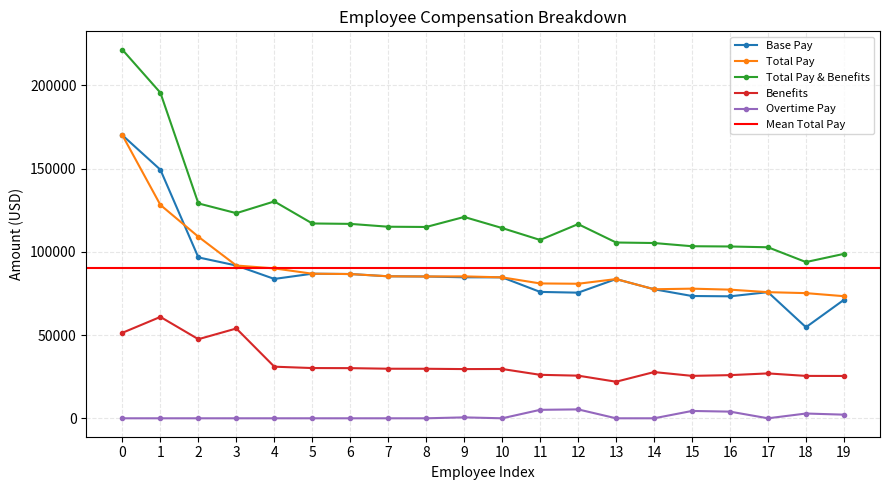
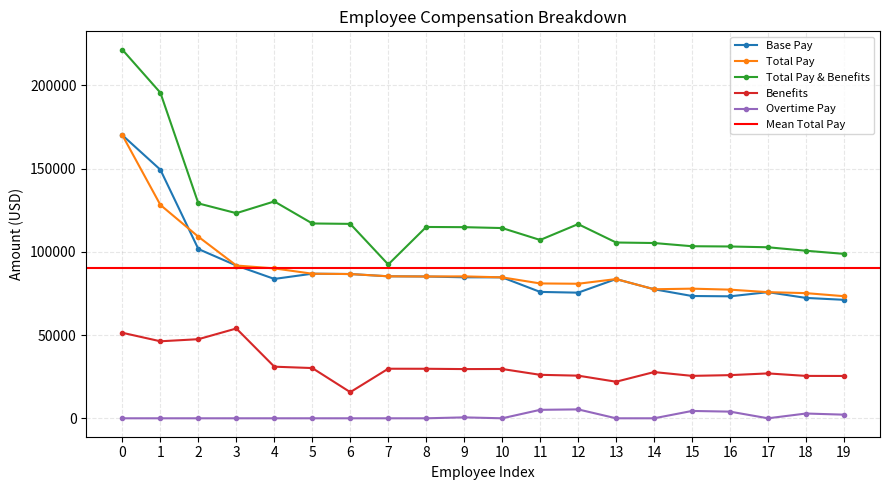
  {
    "Base Pay": {
      "1": 149000,
-     "2": 97000,
+     "2": 102000,
      "4": 84000,
      "11": 76000,
      "12": 75000,
      "15": 73000,
      "16": 73000,
-     "18": 55000,
+     "18": 72000,
      "19": 71000
    },
    "Total Pay": {
      "1": 128000,
      "2": 109000,
      "4": 90000,
      "11": 81000,
      "12": 81000,
      "15": 78000,
      "16": 77000,
      "18": 75000,
      "19": 73000
    },
    "Total Pay & Benefits": {
      "0": 221000,
      "1": 196000,
      "2": 129000,
      "3": 123000,
      "4": 130000,
      "5": 117000,
      "6": 117000,
-     "7": 115000,
+     "7": 92000,
      "8": 115000,
-     "9": 121000,
+     "9": 115000,
      "10": 114000,
      "11": 107000,
      "12": 117000,
      "13": 106000,
      "14": 105000,
      "15": 103000,
      "16": 103000,
      "17": 103000,
-     "18": 94000,
+     "18": 101000,
      "19": 99000
    },
    "Benefits": {
      "0": 51000,
-     "1": 61000,
+     "1": 46000,
      "2": 48000,
      "3": 54000,
      "4": 31000,
      "5": 30000,
-     "6": 30000,
+     "6": 16000,
      "7": 30000,
      "8": 30000,
      "9": 30000,
      "10": 30000,
      "11": 26000,
      "12": 26000,
      "13": 22000,
      "14": 28000,
      "15": 25000,
      "16": 26000,
      "17": 27000,
      "18": 25000,
      "19": 25000
    },
    "Overtime Pay": {
      "0": 0,
      "1": 0,
      "2": 0,
      "3": 0,
      "4": 0,
      "5": 0,
      "6": 0,
      "7": 0,
      "8": 0,
      "9": 1000,
      "10": 0,
      "11": 5000,
      "12": 5000,
      "13": 0,
      "14": 0,
      "15": 4000,
      "16": 4000,
      "17": 0,
      "18": 3000,
      "19": 2000
    }
  }
